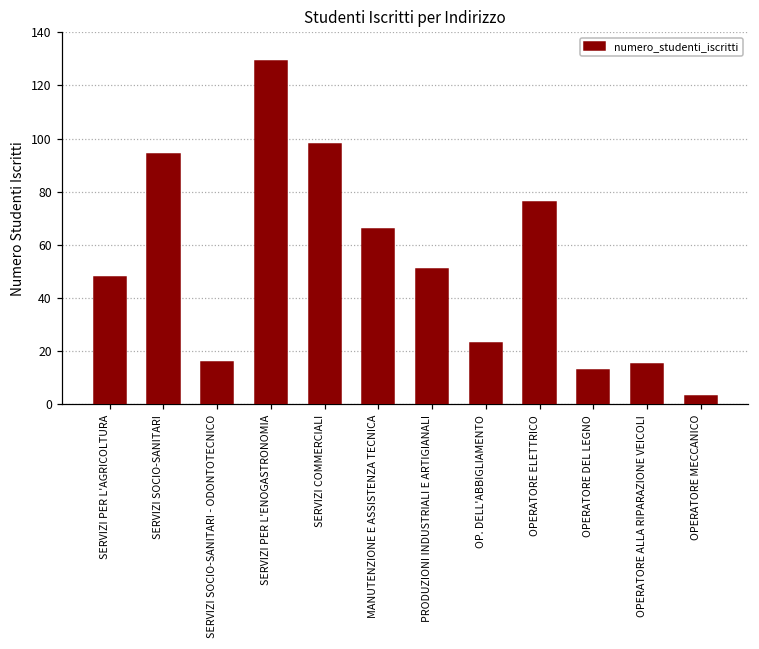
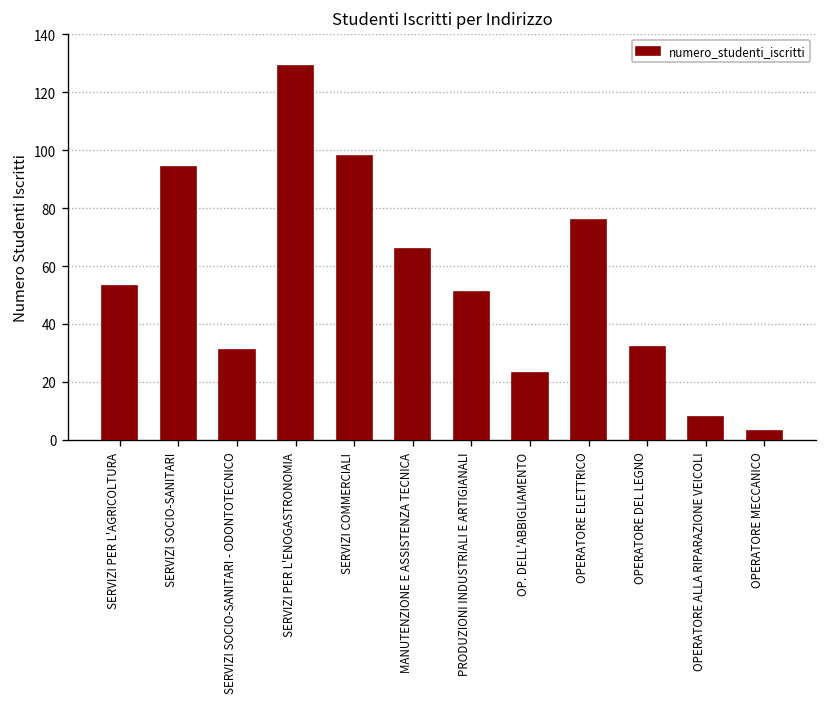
  {
-   "SERVIZI PER L'AGRICOLTURA": 48,
+   "SERVIZI PER L'AGRICOLTURA": 53,
    "SERVIZI SOCIO-SANITARI": 94,
-   "SERVIZI SOCIO-SANITARI - ODONTOTECNICO": 16,
+   "SERVIZI SOCIO-SANITARI - ODONTOTECNICO": 31,
    "SERVIZI PER L'ENOGASTRONOMIA": 129,
    "SERVIZI COMMERCIALI": 98,
    "MANUTENZIONE E ASSISTENZA TECNICA": 66,
    "PRODUZIONI INDUSTRIALI E ARTIGIANALI": 51,
    "OP. DELL'ABBIGLIAMENTO": 23,
    "OPERATORE ELETTRICO": 76,
-   "OPERATORE DEL LEGNO": 13,
-   "OPERATORE ALLA RIPARAZIONE VEICOLI": 15,
+   "OPERATORE DEL LEGNO": 32,
+   "OPERATORE ALLA RIPARAZIONE VEICOLI": 8,
    "OPERATORE MECCANICO": 3
  }
